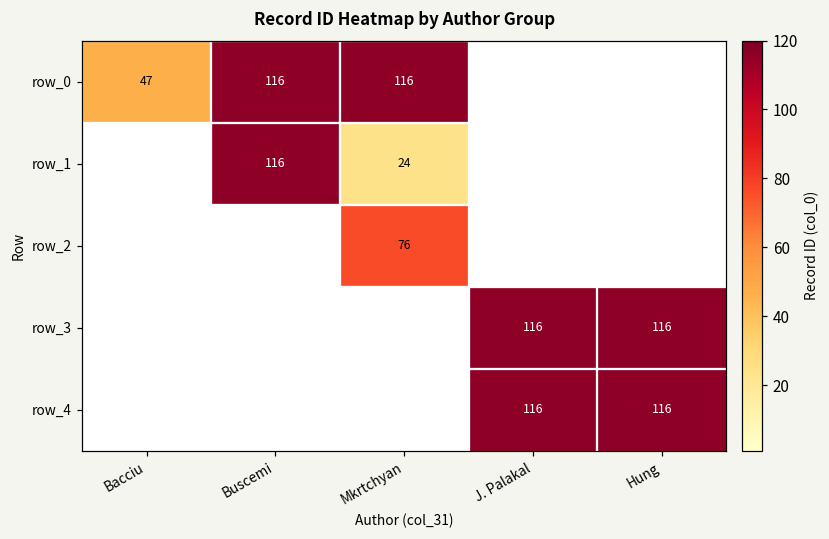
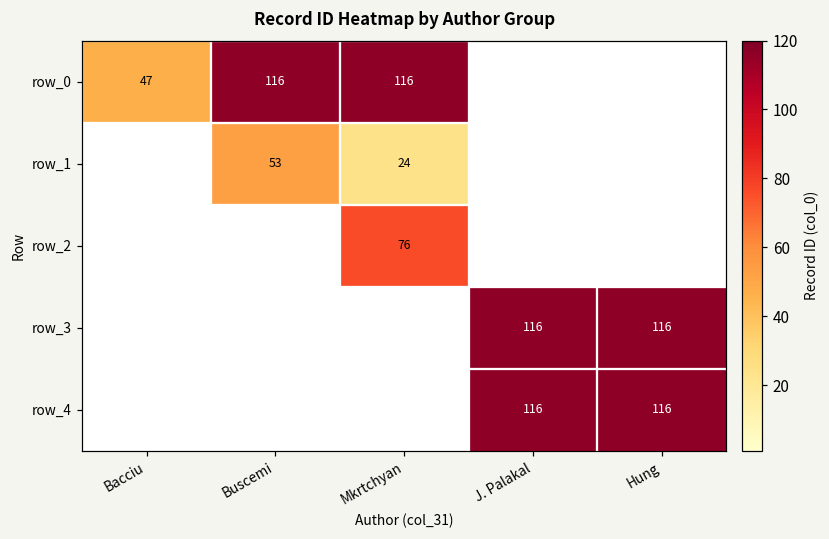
  {
    "row_0": {
      "Bacciu": 47,
      "Buscemi": 116,
      "Mkrtchyan": 116
    },
    "row_1": {
-     "Buscemi": 116,
+     "Buscemi": 53,
      "Mkrtchyan": 24
    },
    "row_2": {
      "Mkrtchyan": 76
    },
    "row_3": {
      "J. Palakal": 116,
      "Hung": 116
    },
    "row_4": {
      "J. Palakal": 116,
      "Hung": 116
    }
  }
